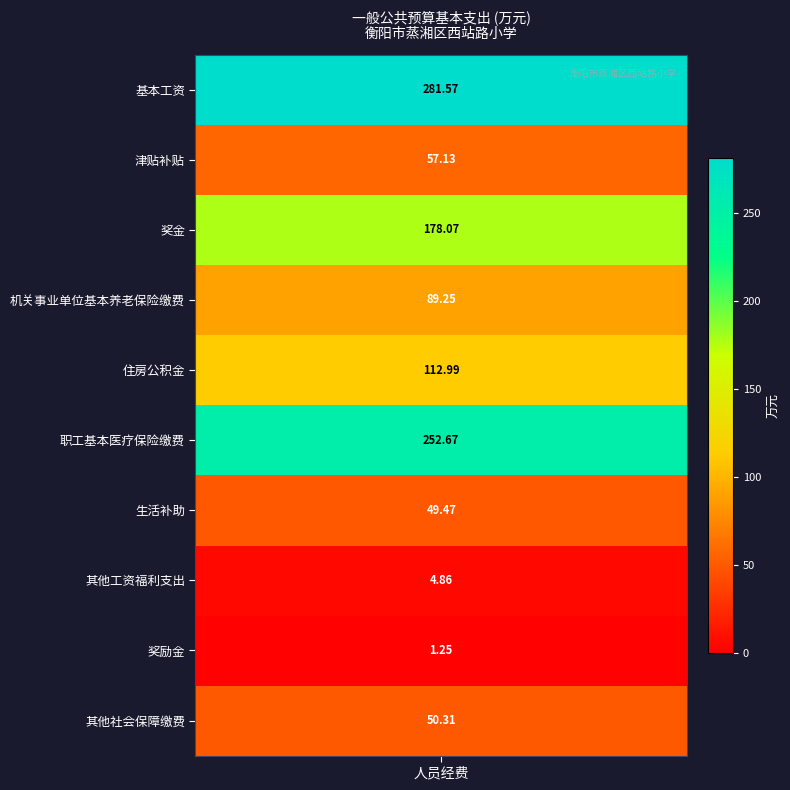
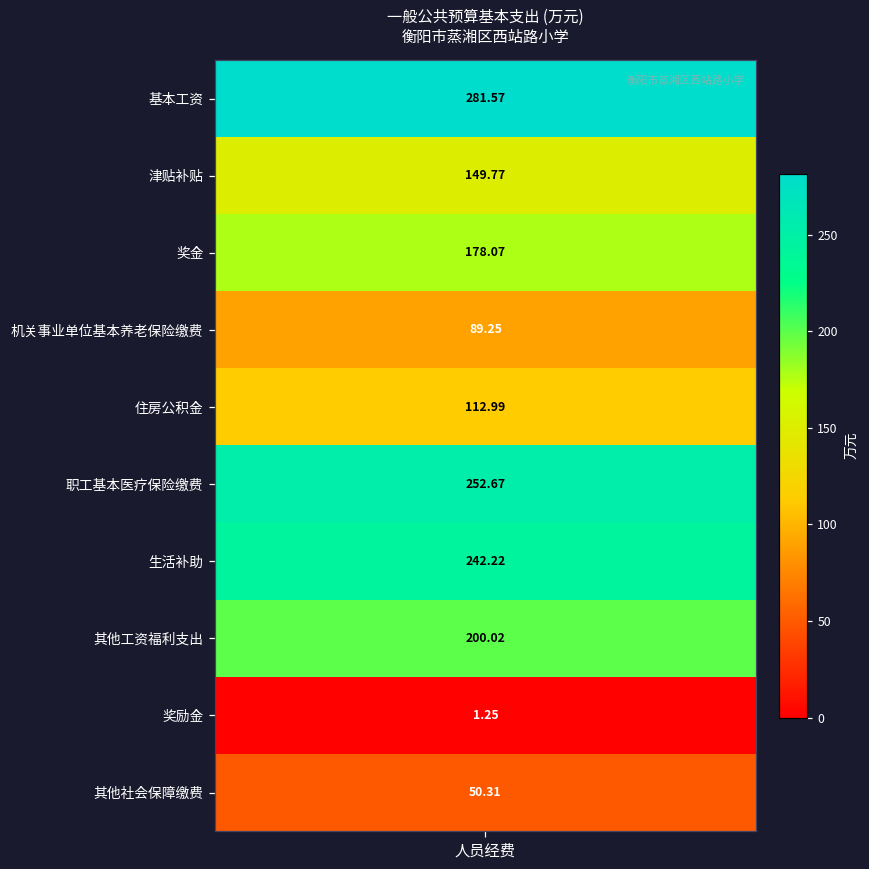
  {
    "津贴补贴": {
-     "人员经费": 57.13
+     "人员经费": 149.77
    },
    "奖金": {
      "人员经费": 178.07
    },
    "机关事业单位基本养老保险缴费": {
      "人员经费": 89.25
    },
    "住房公积金": {
      "人员经费": 112.99
    },
    "职工基本医疗保险缴费": {
      "人员经费": 252.67
    },
    "生活补助": {
-     "人员经费": 49.47
+     "人员经费": 242.22
    },
    "其他工资福利支出": {
-     "人员经费": 4.86
+     "人员经费": 200.02
    },
    "奖励金": {
      "人员经费": 1.25
    },
    "其他社会保障缴费": {
      "人员经费": 50.31
    }
  }
